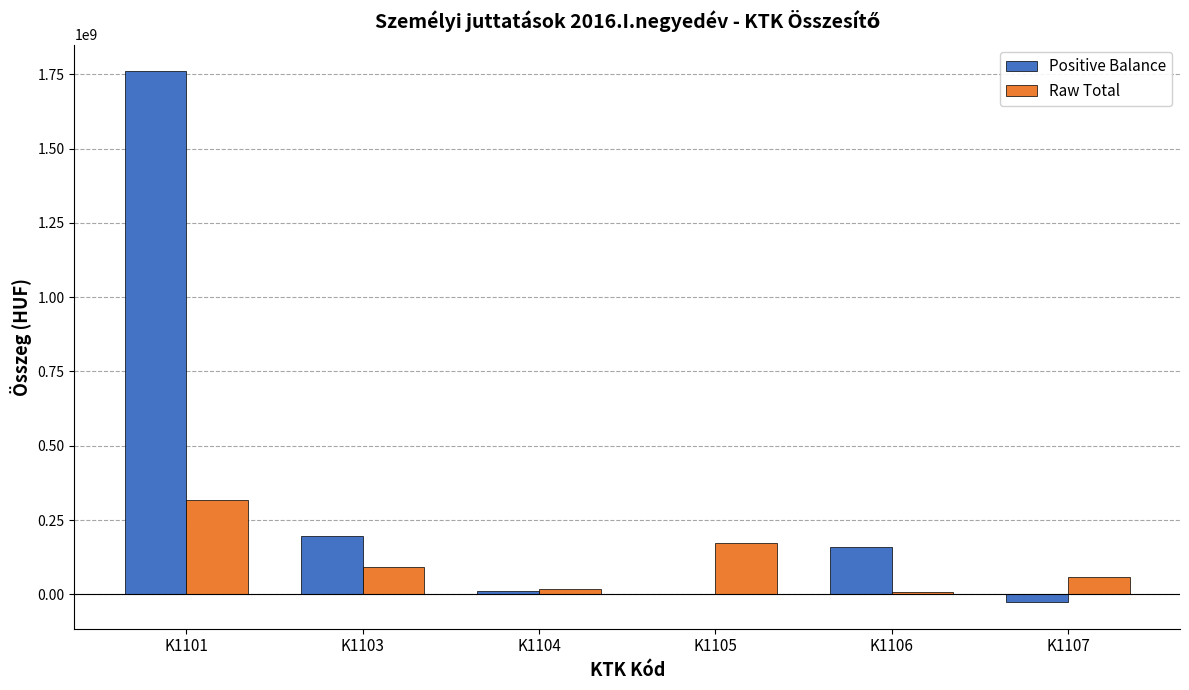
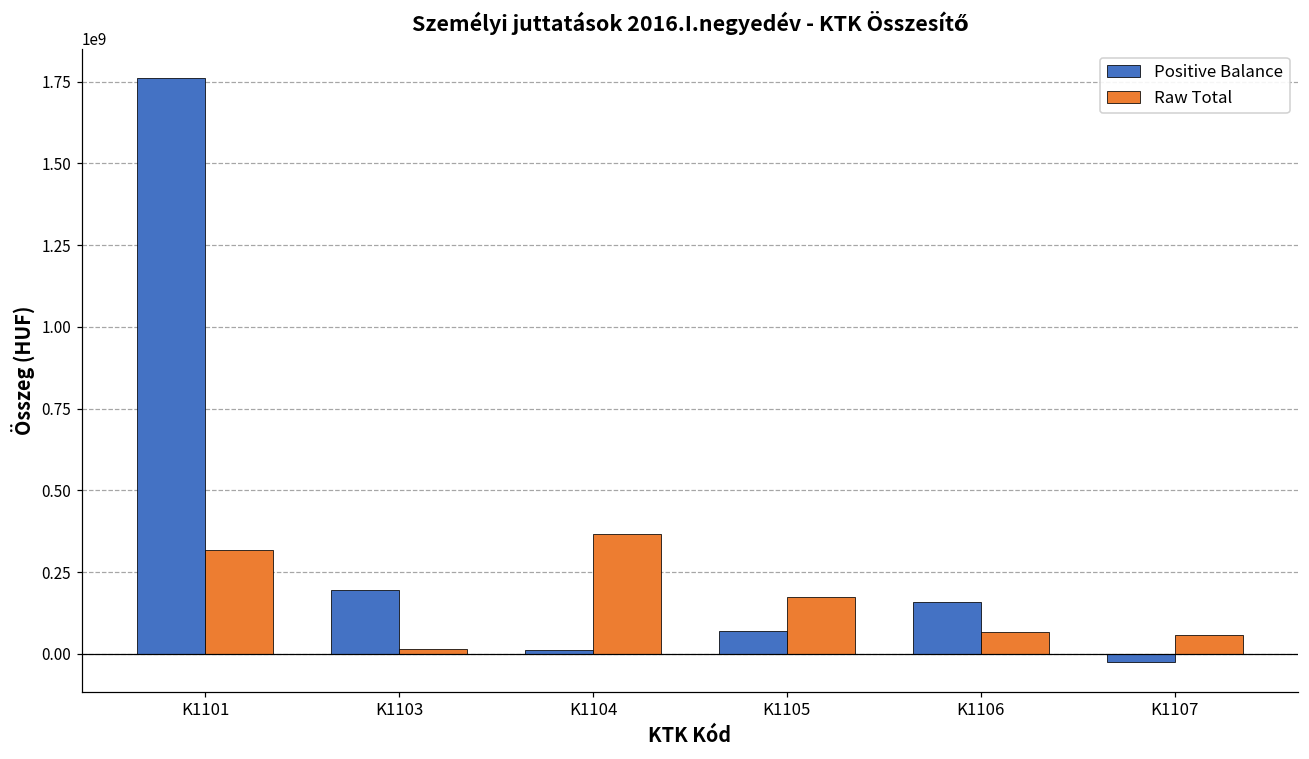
  {
    "Positive Balance": {
      "K1101": 1760000000,
      "K1103": 200000000,
      "K1104": 10000000,
-     "K1105": 0,
+     "K1105": 70000000,
      "K1106": 160000000,
      "K1107": -30000000
    },
    "Raw Total": {
      "K1101": 320000000,
-     "K1103": 90000000,
-     "K1104": 20000000,
+     "K1103": 10000000,
+     "K1104": 370000000,
      "K1105": 170000000,
-     "K1106": 10000000,
+     "K1106": 70000000,
      "K1107": 60000000
    }
  }
